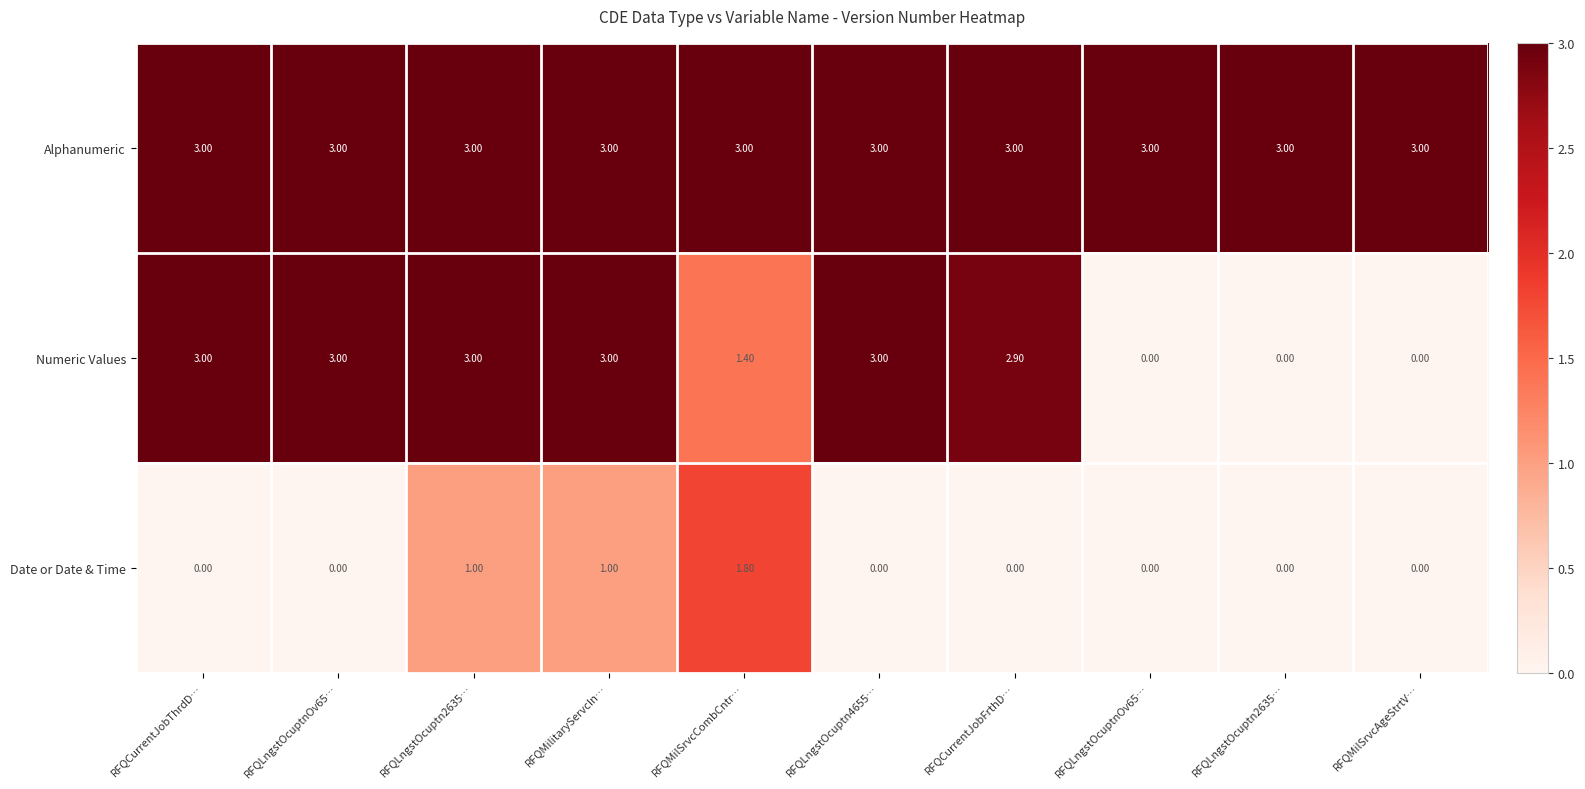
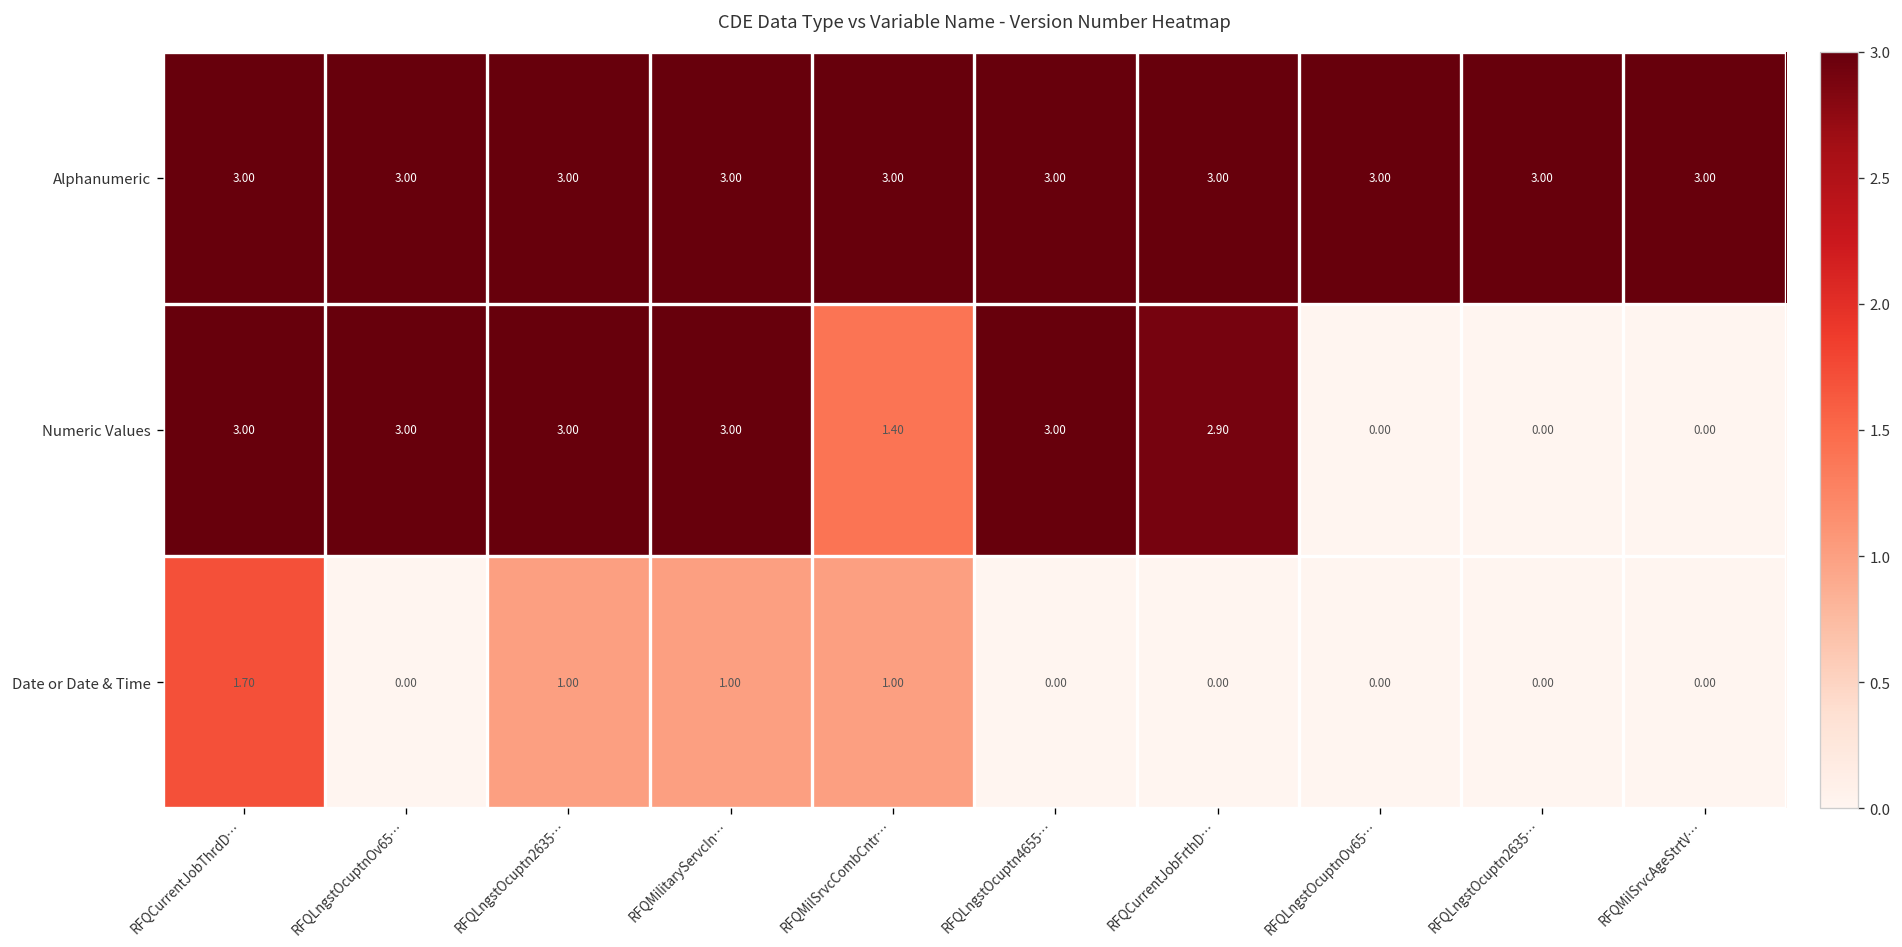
  {
    "Alphanumeric": {
      "RFQCurrentJobThrdD…": 3.00,
      "RFQMilitaryServcIn…": 3.00,
      "RFQMilSrvcCombCntr…": 3.00,
      "RFQLngstOcuptn4655…": 3.00,
      "RFQCurrentJobFrthD…": 3.00,
      "RFQMilSrvcAgeStrtV…": 3.00
    },
    "Numeric Values": {
      "RFQCurrentJobThrdD…": 3.00,
      "RFQMilitaryServcIn…": 3.00,
      "RFQMilSrvcCombCntr…": 1.40,
      "RFQLngstOcuptn4655…": 3.00,
      "RFQCurrentJobFrthD…": 2.90,
      "RFQMilSrvcAgeStrtV…": 0.00
    },
    "Date or Date & Time": {
-     "RFQCurrentJobThrdD…": 0.00,
+     "RFQCurrentJobThrdD…": 1.70,
      "RFQMilitaryServcIn…": 1.00,
-     "RFQMilSrvcCombCntr…": 1.80,
+     "RFQMilSrvcCombCntr…": 1.00,
      "RFQLngstOcuptn4655…": 0.00,
      "RFQCurrentJobFrthD…": 0.00,
      "RFQMilSrvcAgeStrtV…": 0.00
    }
  }
